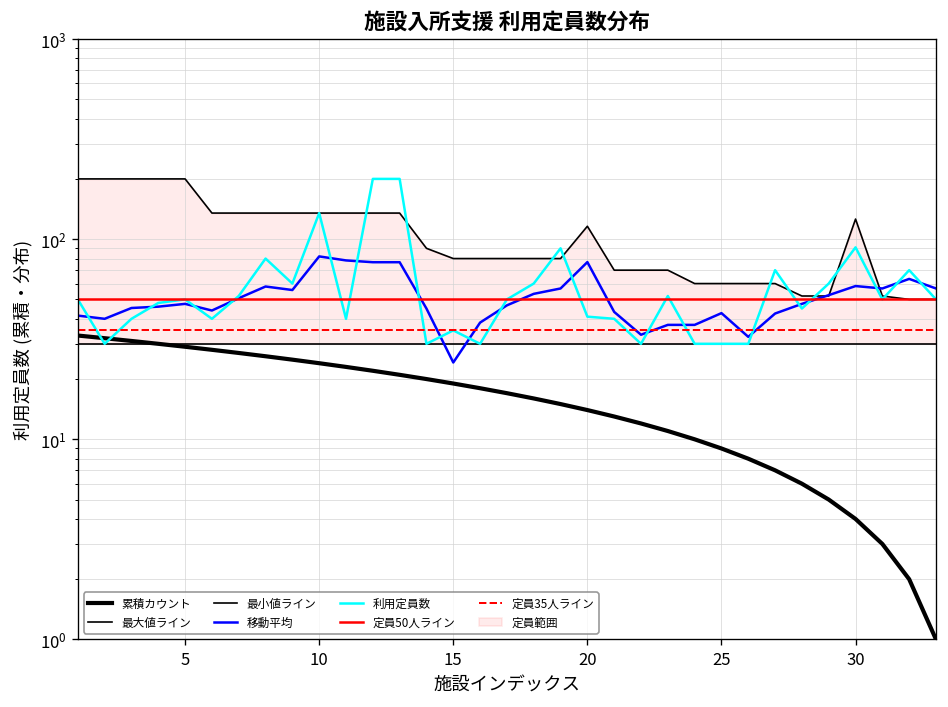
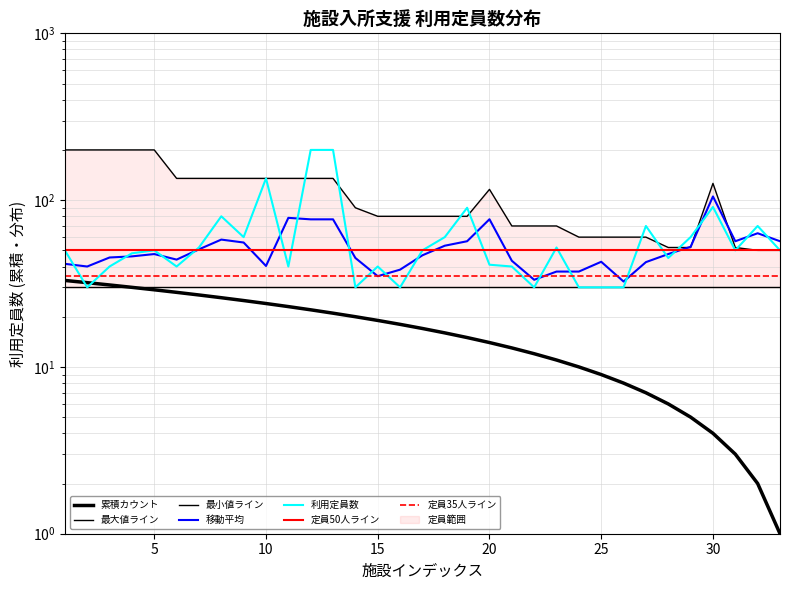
  {
    "定員範囲": {
      "5": 200,
      "15": 80,
      "20": 120,
      "25": 60,
      "30": 130
    },
    "移動平均": {
      "5": 48,
-     "10": 80,
-     "15": 24,
+     "10": 40,
+     "15": 35,
      "20": 80,
      "25": 43,
-     "30": 58
+     "30": 110
    },
    "利用定員数": {
      "5": 50,
-     "15": 35,
+     "15": 40,
      "20": 41,
      "30": 90
    }
  }
